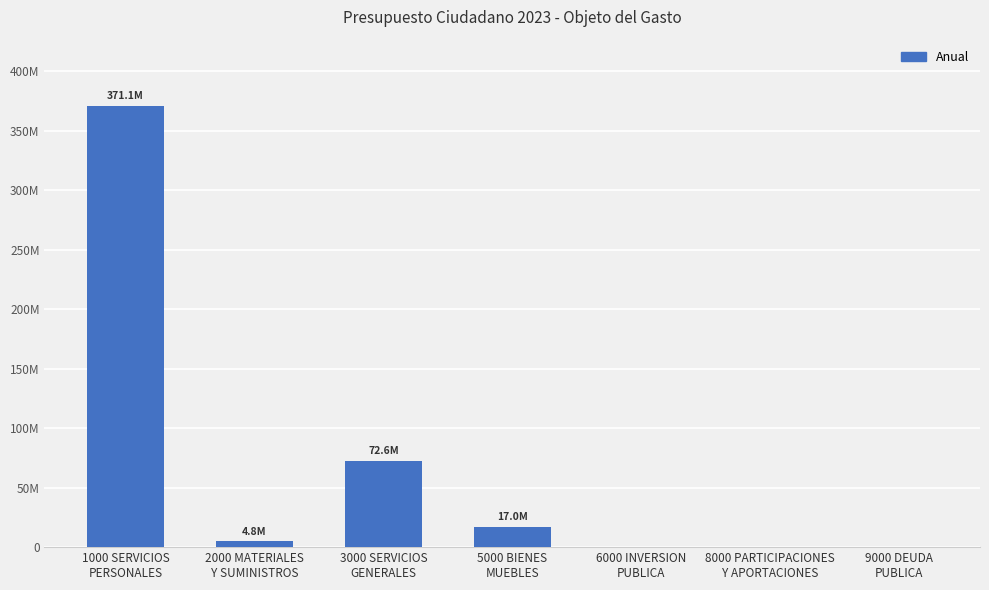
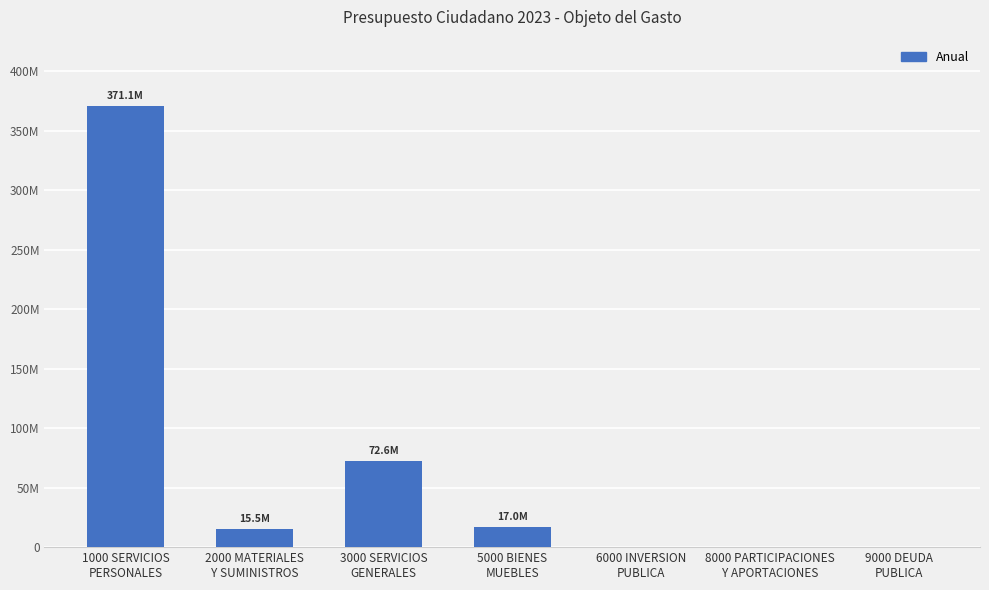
  {
    "1000 SERVICIOS PERSONALES": "371.1M",
-   "2000 MATERIALES Y SUMINISTROS": "4.8M",
+   "2000 MATERIALES Y SUMINISTROS": "15.5M",
    "3000 SERVICIOS GENERALES": "72.6M",
    "5000 BIENES MUEBLES": "17.0M"
  }
